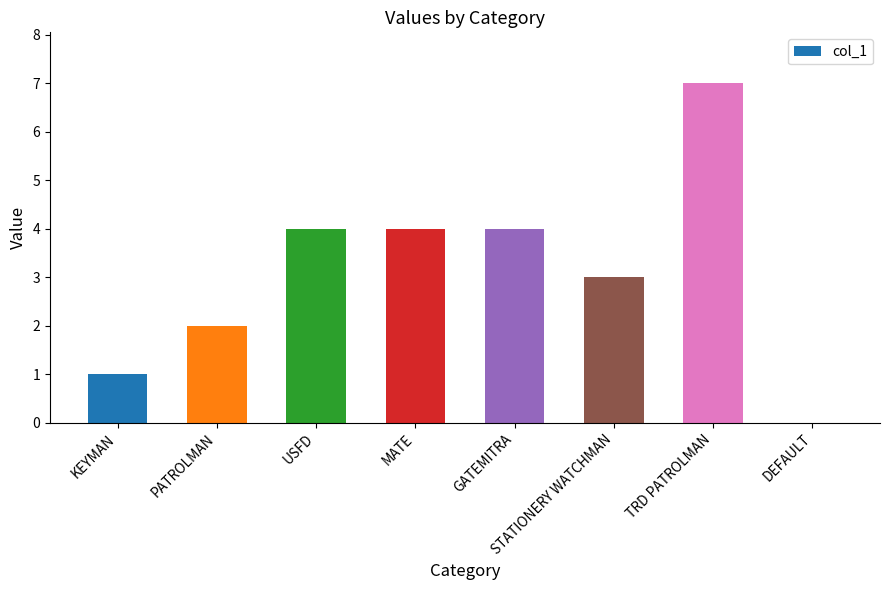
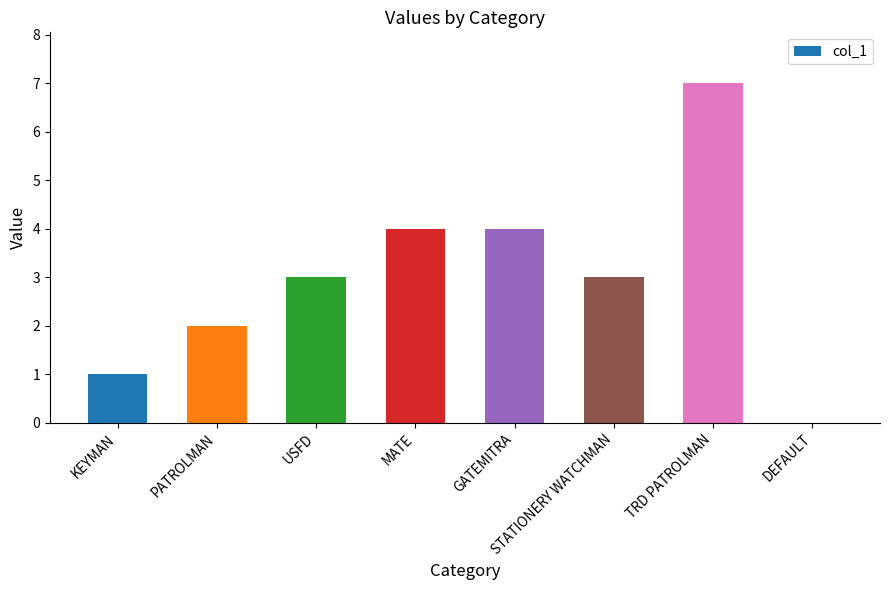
  {
    "KEYMAN": 1,
    "PATROLMAN": 2,
-   "USFD": 4,
+   "USFD": 3,
    "MATE": 4,
    "GATEMITRA": 4,
    "STATIONERY WATCHMAN": 3,
    "TRD PATROLMAN": 7,
    "DEFAULT": 0
  }
